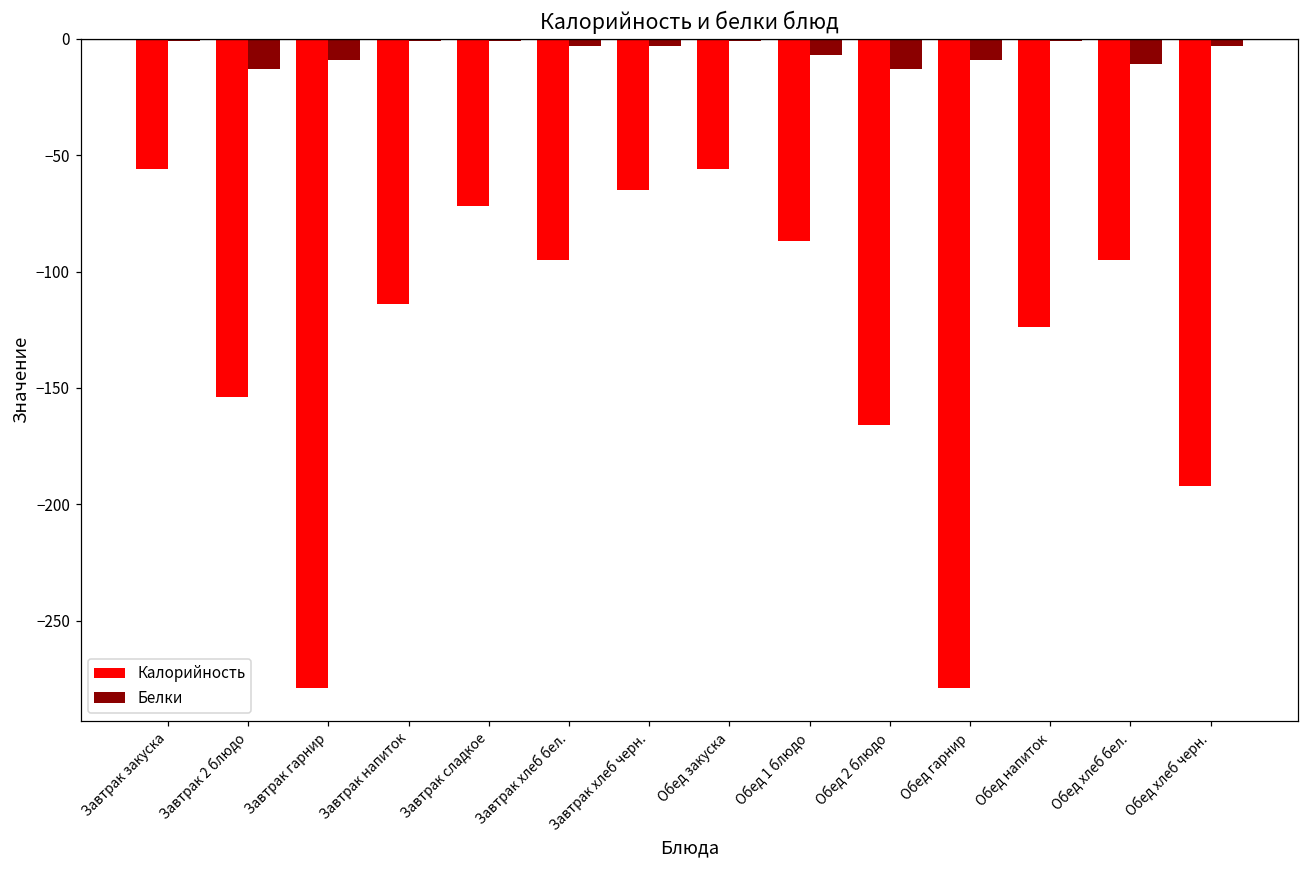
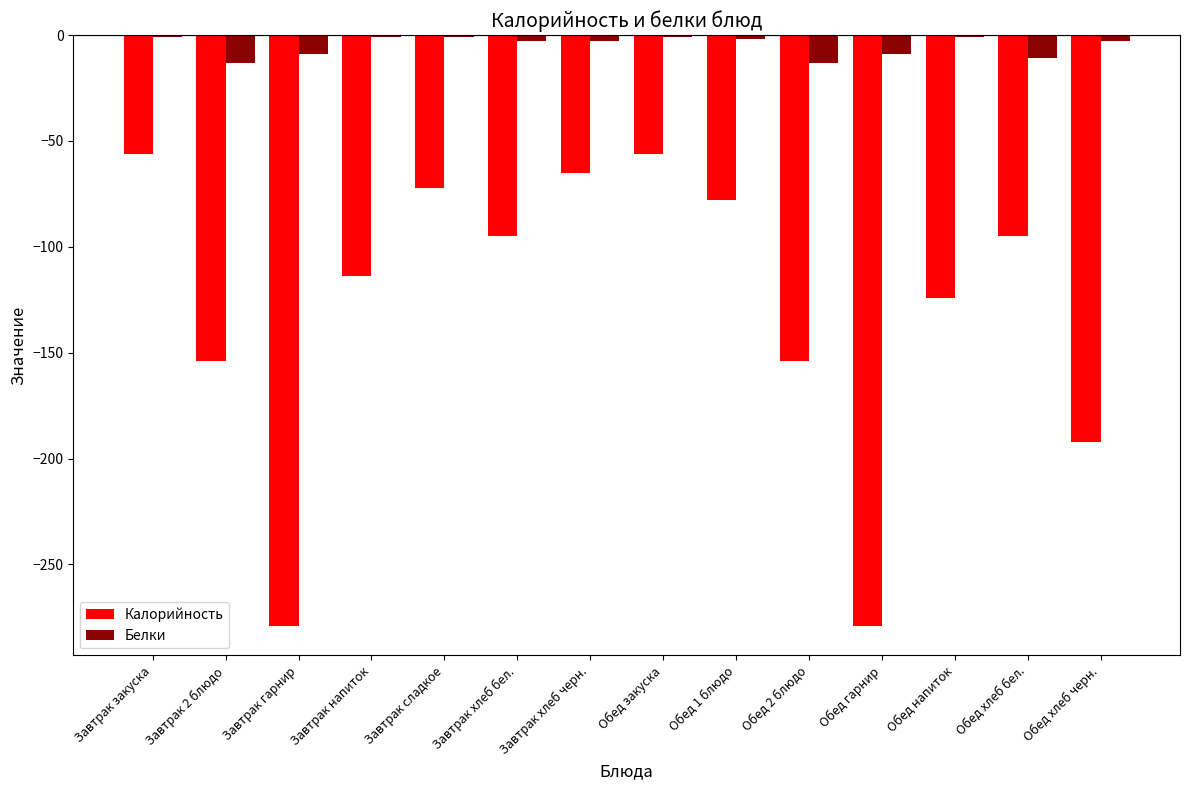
  {
    "Калорийность": {
      "Завтрак закуска": -56,
      "Завтрак 2 блюдо": -154,
      "Завтрак гарнир": -279,
      "Завтрак напиток": -114,
      "Завтрак сладкое": -72,
      "Завтрак хлеб бел.": -95,
      "Завтрак хлеб черн.": -65,
      "Обед закуска": -56,
-     "Обед 1 блюдо": -87,
-     "Обед 2 блюдо": -166,
+     "Обед 1 блюдо": -78,
+     "Обед 2 блюдо": -154,
      "Обед гарнир": -279,
      "Обед напиток": -124,
      "Обед хлеб бел.": -95,
      "Обед хлеб черн.": -192
    },
    "Белки": {
      "Завтрак 2 блюдо": -13,
      "Завтрак гарнир": -9,
      "Завтрак хлеб бел.": -3,
      "Завтрак хлеб черн.": -3,
-     "Обед 1 блюдо": -7,
+     "Обед 1 блюдо": -2,
      "Обед 2 блюдо": -13,
      "Обед гарнир": -9,
      "Обед хлеб бел.": -11,
      "Обед хлеб черн.": -3
    }
  }
